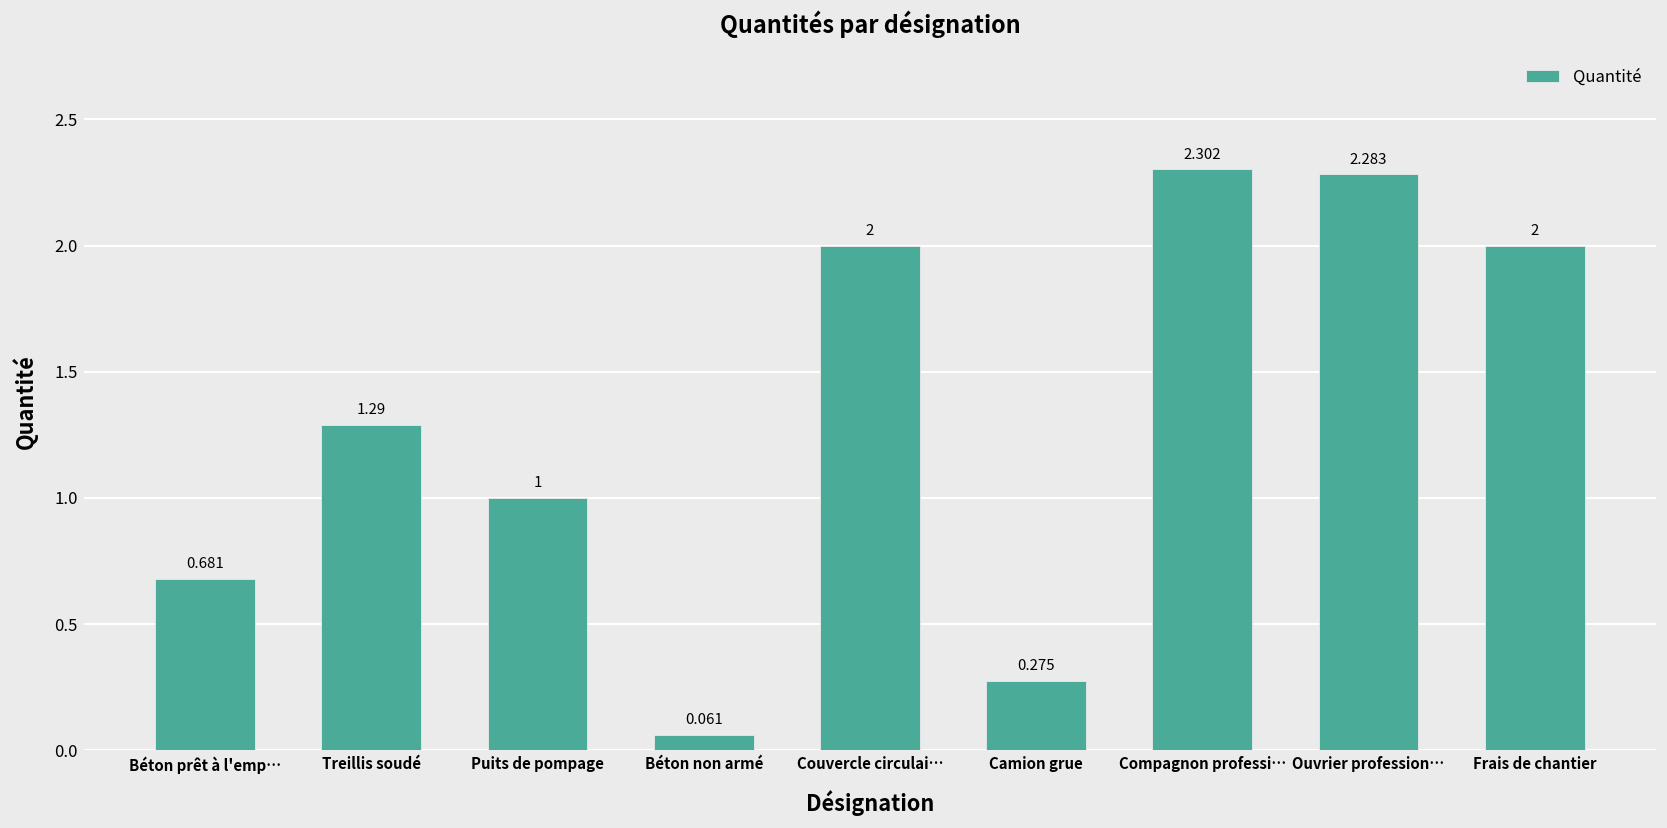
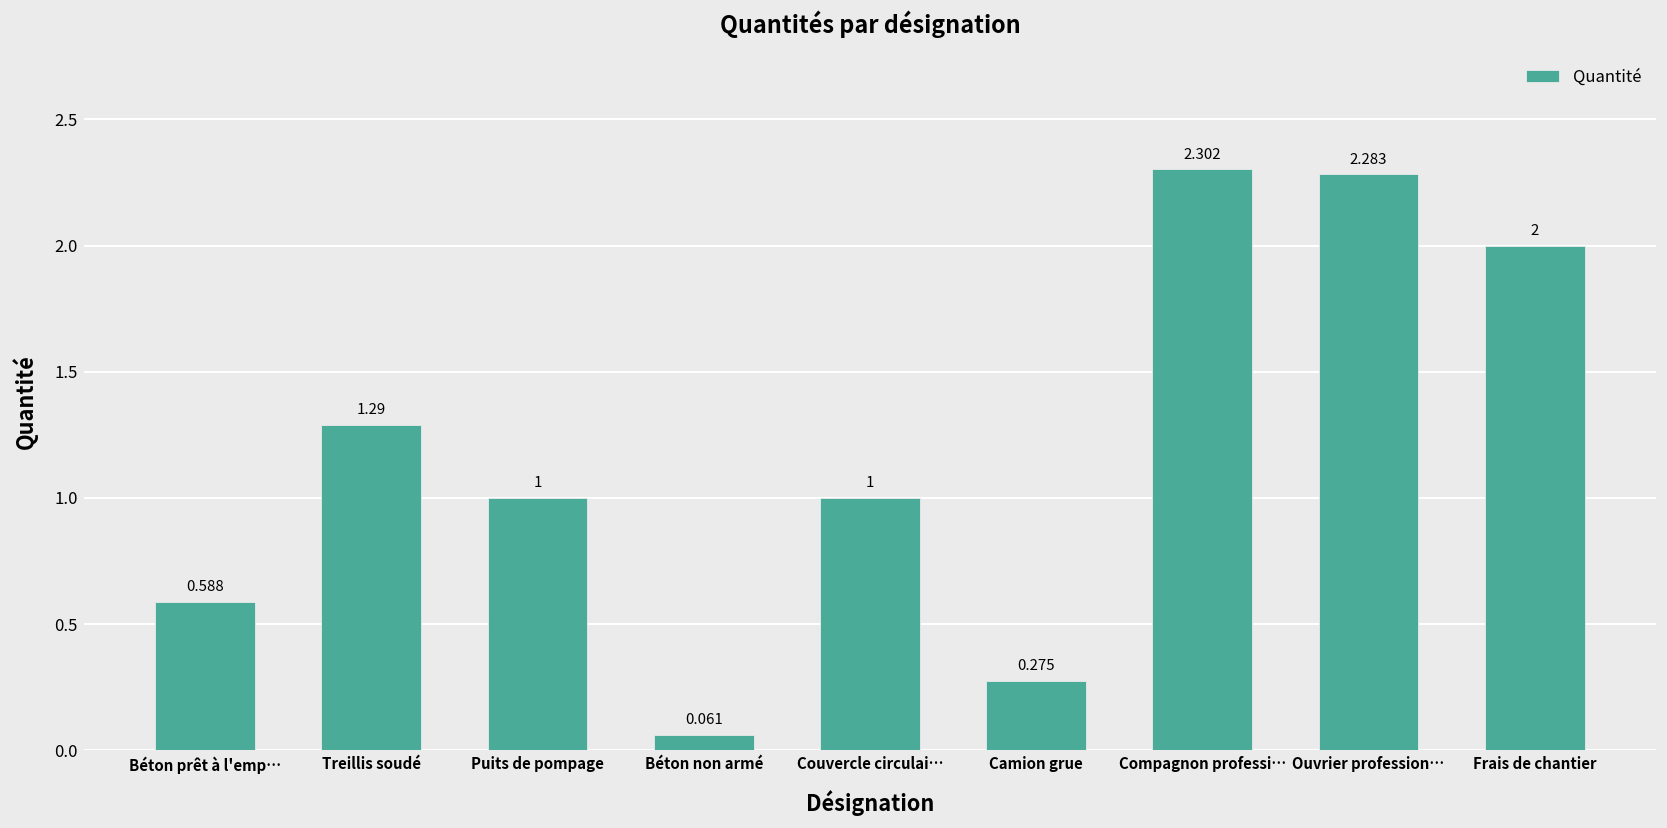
  {
-   "Béton prêt à l'emp…": 0.681,
+   "Béton prêt à l'emp…": 0.588,
    "Treillis soudé": 1.29,
    "Puits de pompage": 1,
    "Béton non armé": 0.061,
-   "Couvercle circulai…": 2,
+   "Couvercle circulai…": 1,
    "Camion grue": 0.275,
    "Compagnon professi…": 2.302,
    "Ouvrier profession…": 2.283,
    "Frais de chantier": 2
  }
